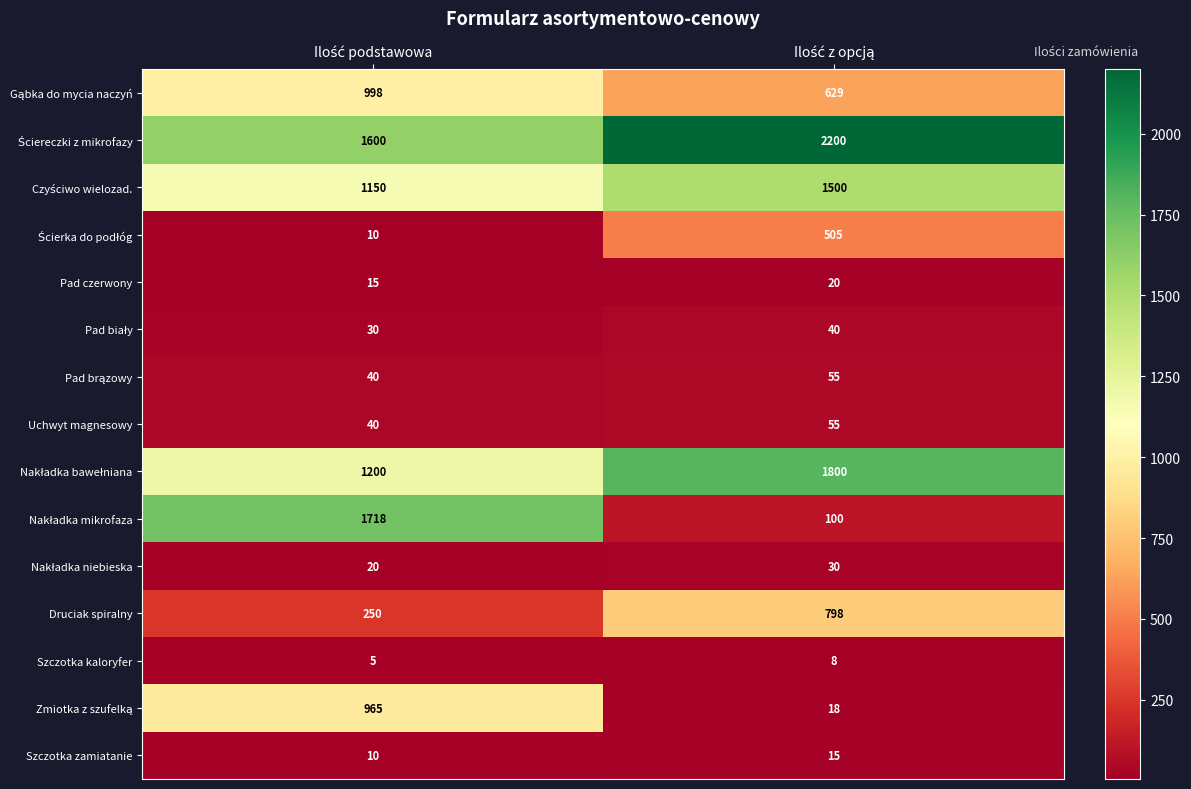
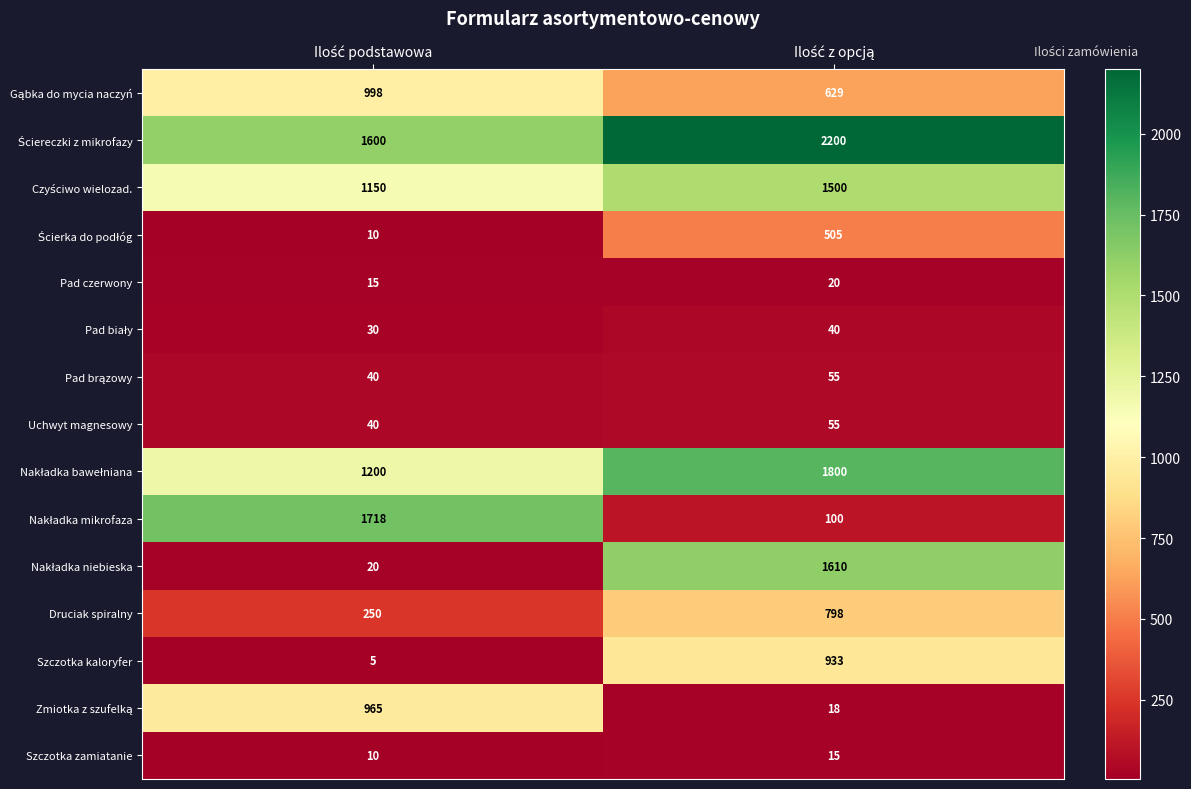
  {
    "Gąbka do mycia naczyń": {
      "Ilość podstawowa": 998,
      "Ilość z opcją": 629
    },
    "Ściereczki z mikrofazy": {
      "Ilość podstawowa": 1600,
      "Ilość z opcją": 2200
    },
    "Czyściwo wielozad.": {
      "Ilość podstawowa": 1150,
      "Ilość z opcją": 1500
    },
    "Ścierka do podłóg": {
      "Ilość podstawowa": 10,
      "Ilość z opcją": 505
    },
    "Pad czerwony": {
      "Ilość podstawowa": 15,
      "Ilość z opcją": 20
    },
    "Pad biały": {
      "Ilość podstawowa": 30,
      "Ilość z opcją": 40
    },
    "Pad brązowy": {
      "Ilość podstawowa": 40,
      "Ilość z opcją": 55
    },
    "Uchwyt magnesowy": {
      "Ilość podstawowa": 40,
      "Ilość z opcją": 55
    },
    "Nakładka bawełniana": {
      "Ilość podstawowa": 1200,
      "Ilość z opcją": 1800
    },
    "Nakładka mikrofaza": {
      "Ilość podstawowa": 1718,
      "Ilość z opcją": 100
    },
    "Nakładka niebieska": {
      "Ilość podstawowa": 20,
-     "Ilość z opcją": 30
+     "Ilość z opcją": 1610
    },
    "Druciak spiralny": {
      "Ilość podstawowa": 250,
      "Ilość z opcją": 798
    },
    "Szczotka kaloryfer": {
      "Ilość podstawowa": 5,
-     "Ilość z opcją": 8
+     "Ilość z opcją": 933
    },
    "Zmiotka z szufelką": {
      "Ilość podstawowa": 965,
      "Ilość z opcją": 18
    },
    "Szczotka zamiatanie": {
      "Ilość podstawowa": 10,
      "Ilość z opcją": 15
    }
  }
